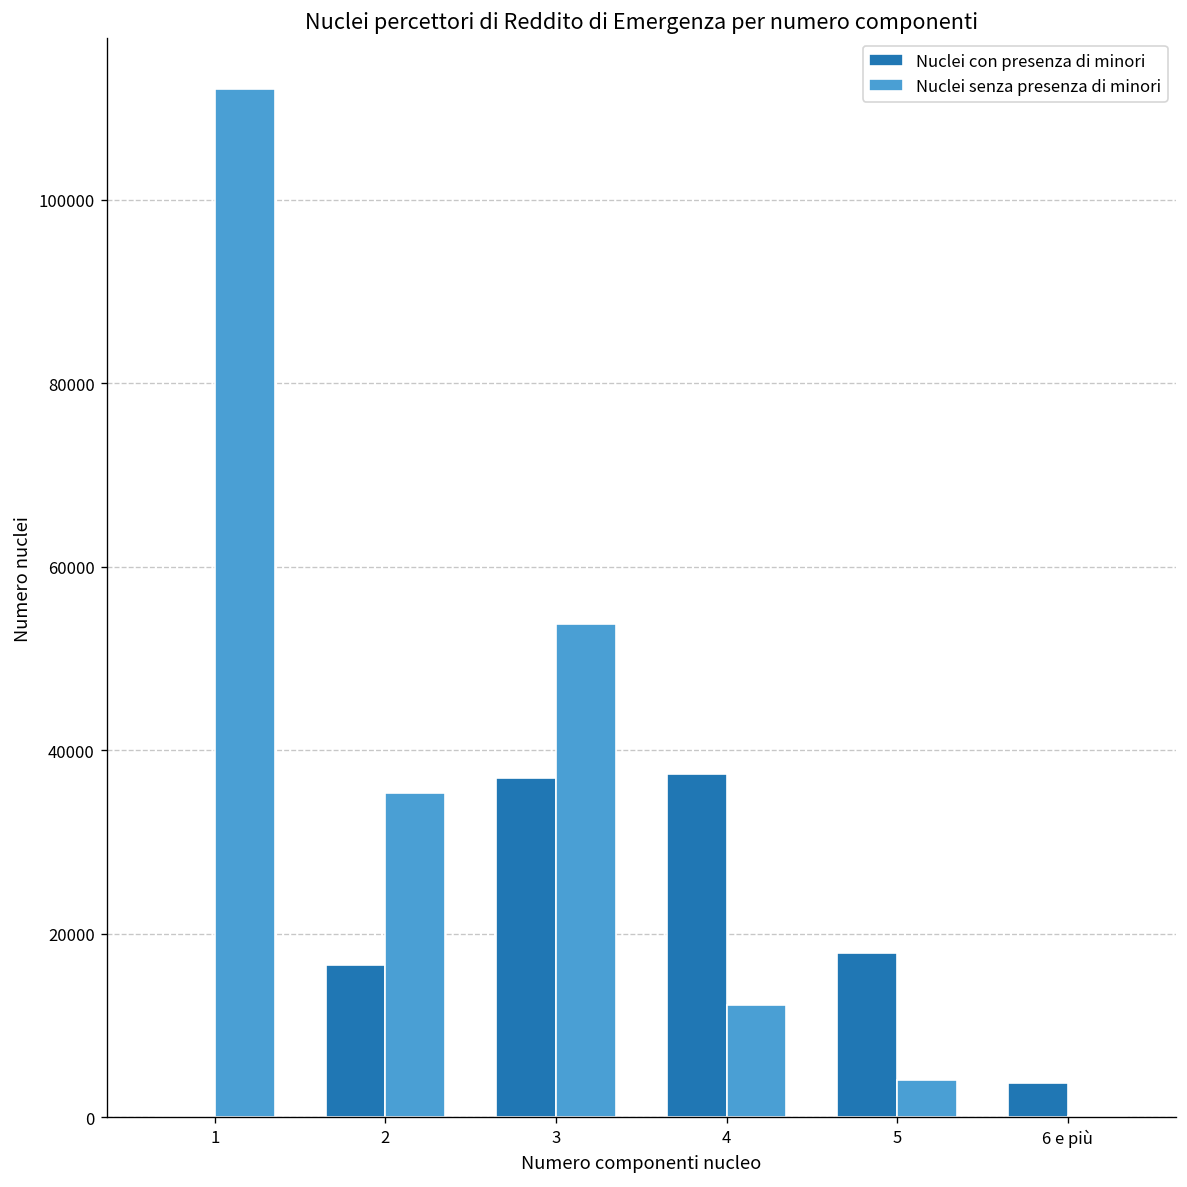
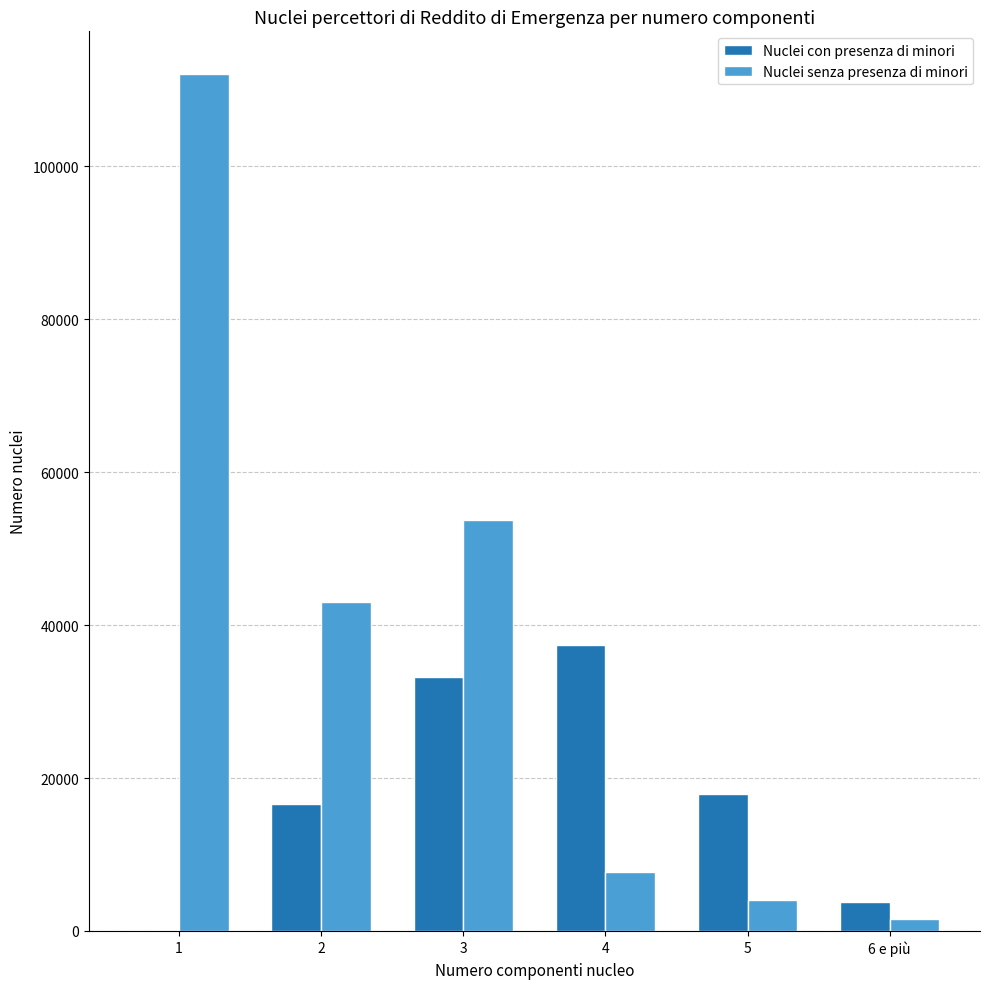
  {
    "Nuclei con presenza di minori": {
      "1": 0,
      "2": 17000,
-     "3": 37000,
+     "3": 33000,
      "4": 37000,
      "5": 18000,
      "6 e più": 4000
    },
    "Nuclei senza presenza di minori": {
      "1": 112000,
-     "2": 35000,
+     "2": 43000,
      "3": 54000,
-     "4": 12000,
+     "4": 8000,
      "5": 4000,
-     "6 e più": 0
+     "6 e più": 2000
    }
  }
